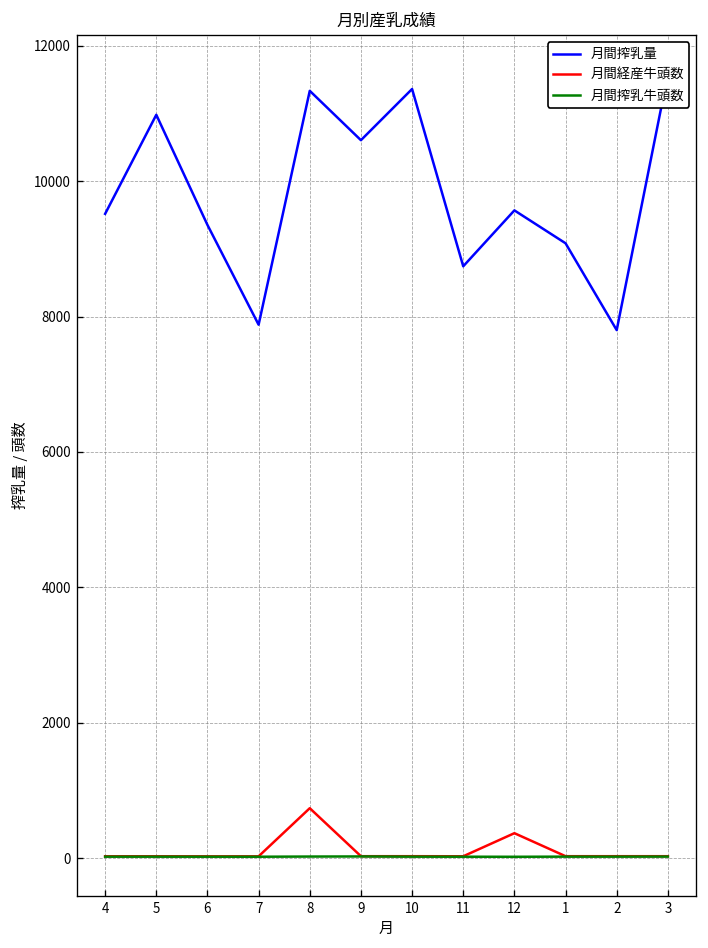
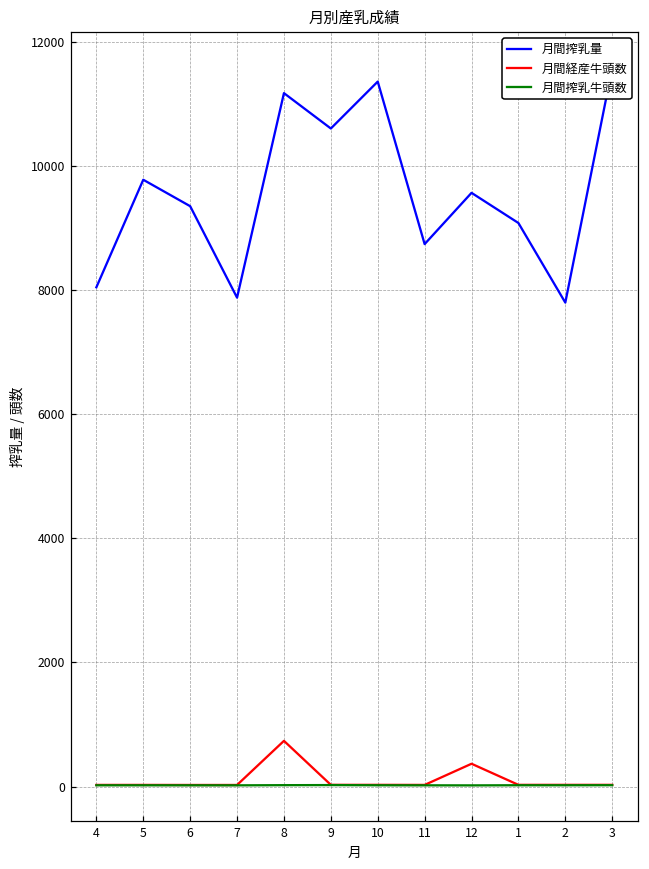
  {
    "月間搾乳量": {
-     "4": 9500,
-     "5": 11000,
+     "4": 8000,
+     "5": 9800,
      "6": 9400,
      "7": 7900,
-     "8": 11300,
+     "8": 11200,
      "9": 10600,
      "10": 11400,
      "11": 8700,
      "12": 9600,
      "1": 9100,
      "2": 7800
    },
    "月間経産牛頭数": {
      "8": 700,
      "12": 400
    },
    "月間搾乳牛頭数": {
      "8": 0,
      "12": 0
    }
  }
